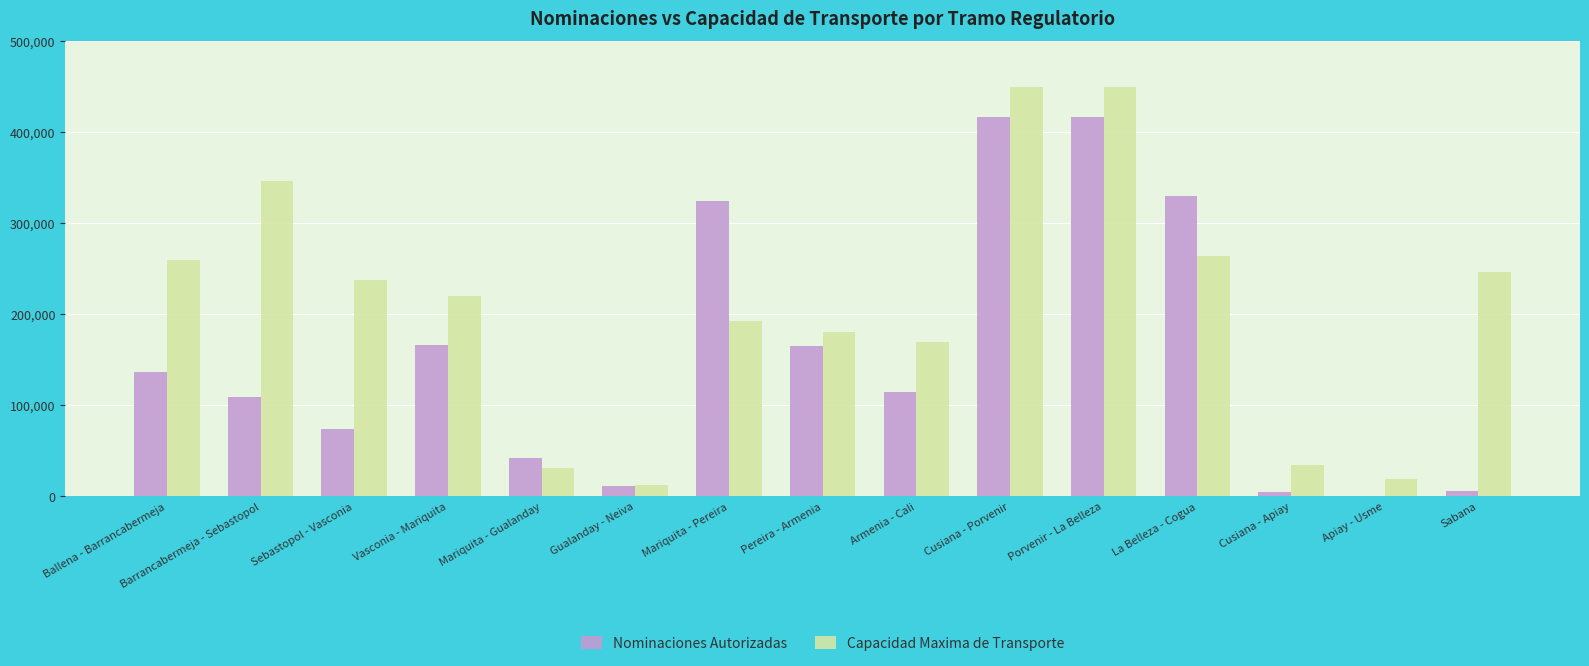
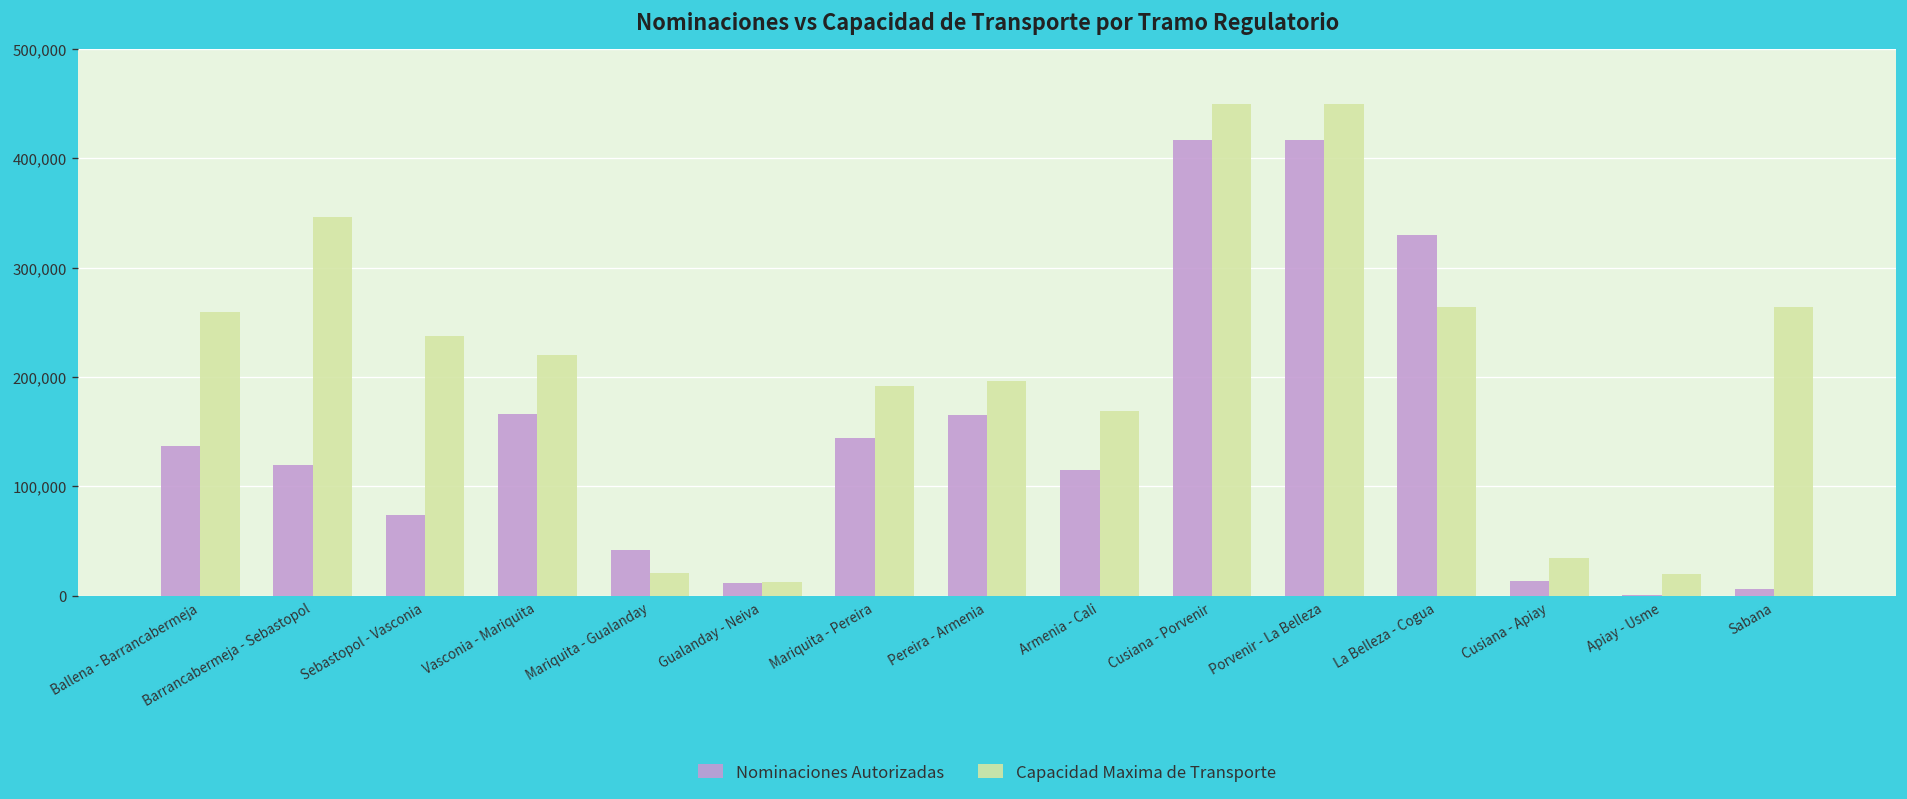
  {
    "Nominaciones Autorizadas": {
      "Ballena - Barrancabermeja": "140,000",
-     "Barrancabermeja - Sebastopol": "110,000",
+     "Barrancabermeja - Sebastopol": "120,000",
      "Sebastopol - Vasconia": "70,000",
      "Vasconia - Mariquita": "170,000",
      "Mariquita - Gualanday": "40,000",
      "Gualanday - Neiva": "10,000",
-     "Mariquita - Pereira": "320,000",
+     "Mariquita - Pereira": "140,000",
      "Pereira - Armenia": "170,000",
      "Armenia - Cali": "110,000",
      "Cusiana - Porvenir": "420,000",
      "Porvenir - La Belleza": "420,000",
      "La Belleza - Cogua": "330,000",
-     "Cusiana - Apiay": "0",
+     "Cusiana - Apiay": "10,000",
      "Sabana": "10,000"
    },
    "Capacidad Maxima de Transporte": {
      "Ballena - Barrancabermeja": "260,000",
      "Barrancabermeja - Sebastopol": "350,000",
      "Sebastopol - Vasconia": "240,000",
      "Vasconia - Mariquita": "220,000",
-     "Mariquita - Gualanday": "30,000",
+     "Mariquita - Gualanday": "20,000",
      "Gualanday - Neiva": "10,000",
      "Mariquita - Pereira": "190,000",
-     "Pereira - Armenia": "180,000",
+     "Pereira - Armenia": "200,000",
      "Armenia - Cali": "170,000",
      "Cusiana - Porvenir": "450,000",
      "Porvenir - La Belleza": "450,000",
      "La Belleza - Cogua": "260,000",
      "Cusiana - Apiay": "30,000",
      "Apiay - Usme": "20,000",
-     "Sabana": "250,000"
+     "Sabana": "260,000"
    }
  }
